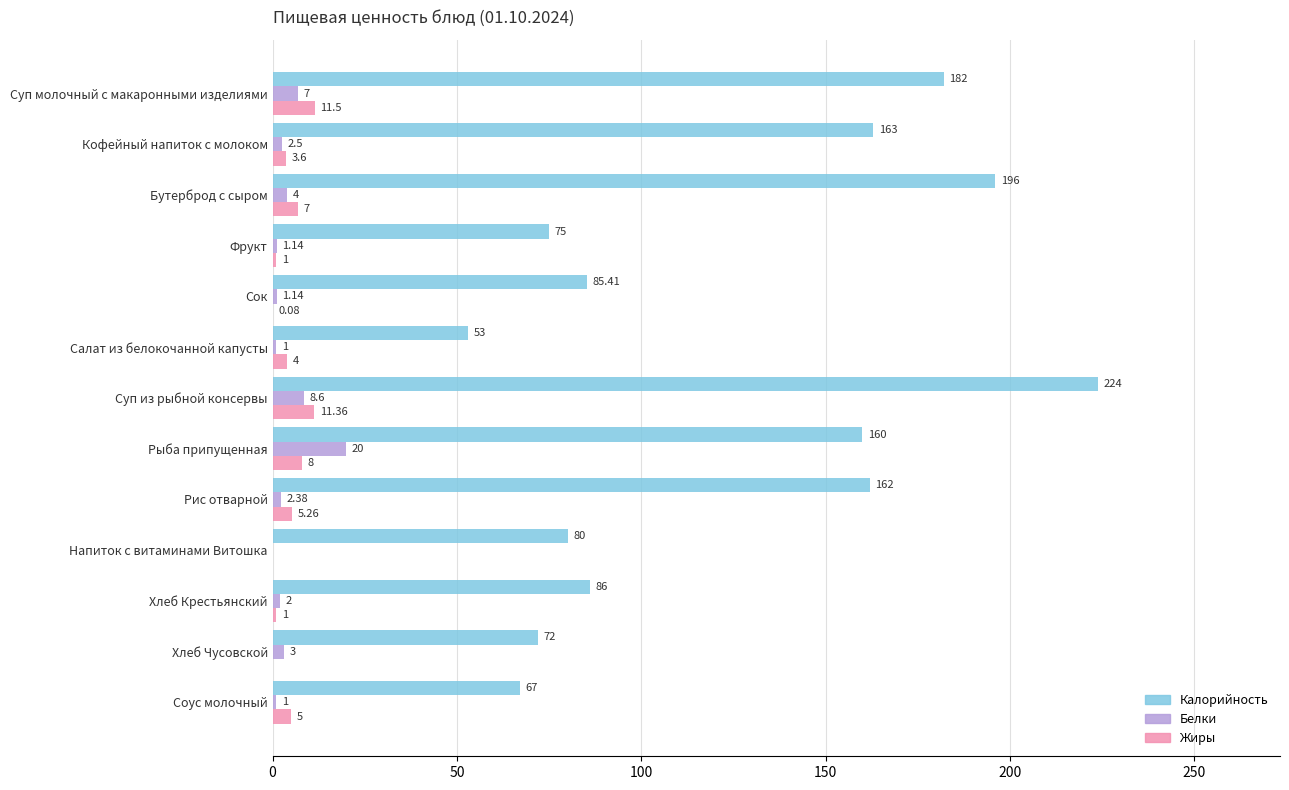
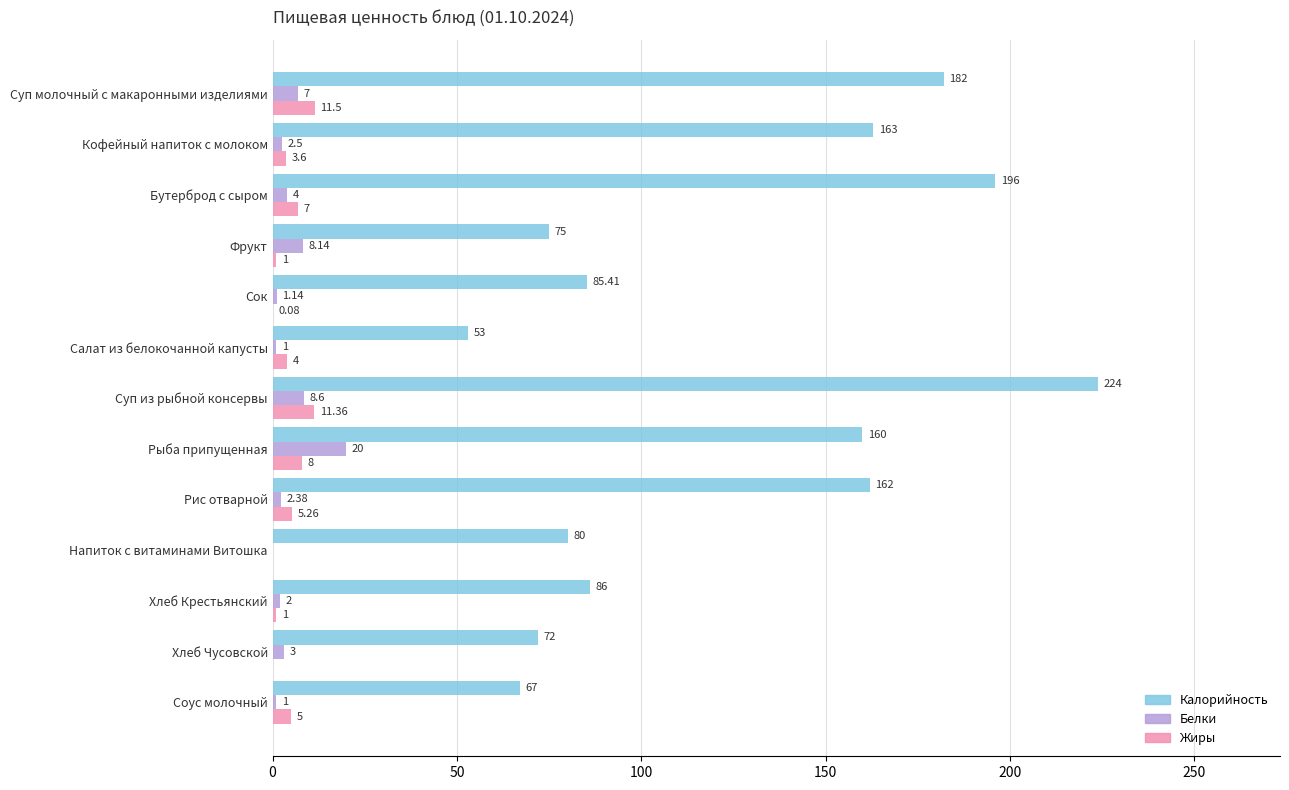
  {
    "Калорийность": {
      "Суп молочный с макаронными изделиями": 182,
      "Кофейный напиток с молоком": 163,
      "Бутерброд с сыром": 196,
      "Фрукт": 75,
      "Сок": 85.41,
      "Салат из белокочанной капусты": 53,
      "Суп из рыбной консервы": 224,
      "Рыба припущенная": 160,
      "Рис отварной": 162,
      "Напиток с витаминами Витошка": 80,
      "Хлеб Крестьянский": 86,
      "Хлеб Чусовской": 72,
      "Соус молочный": 67
    },
    "Белки": {
      "Суп молочный с макаронными изделиями": 7,
      "Кофейный напиток с молоком": 2.5,
      "Бутерброд с сыром": 4,
-     "Фрукт": 1.14,
+     "Фрукт": 8.14,
      "Сок": 1.14,
      "Салат из белокочанной капусты": 1,
      "Суп из рыбной консервы": 8.6,
      "Рыба припущенная": 20,
      "Рис отварной": 2.38,
      "Хлеб Крестьянский": 2,
      "Хлеб Чусовской": 3,
      "Соус молочный": 1
    },
    "Жиры": {
      "Суп молочный с макаронными изделиями": 11.5,
      "Кофейный напиток с молоком": 3.6,
      "Бутерброд с сыром": 7,
      "Фрукт": 1,
      "Сок": 0.08,
      "Салат из белокочанной капусты": 4,
      "Суп из рыбной консервы": 11.36,
      "Рыба припущенная": 8,
      "Рис отварной": 5.26,
      "Хлеб Крестьянский": 1,
      "Соус молочный": 5
    }
  }
